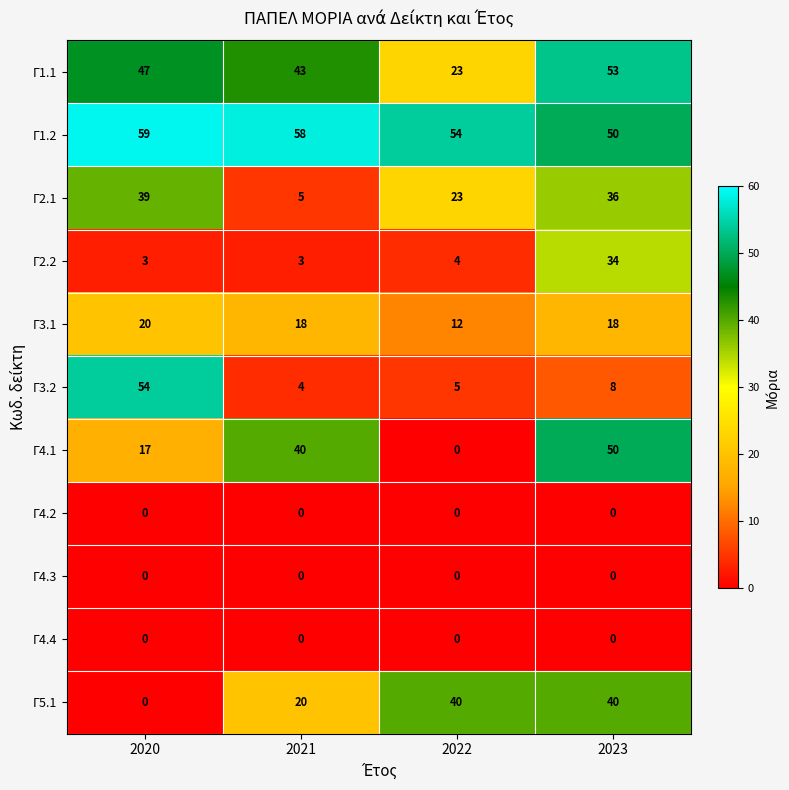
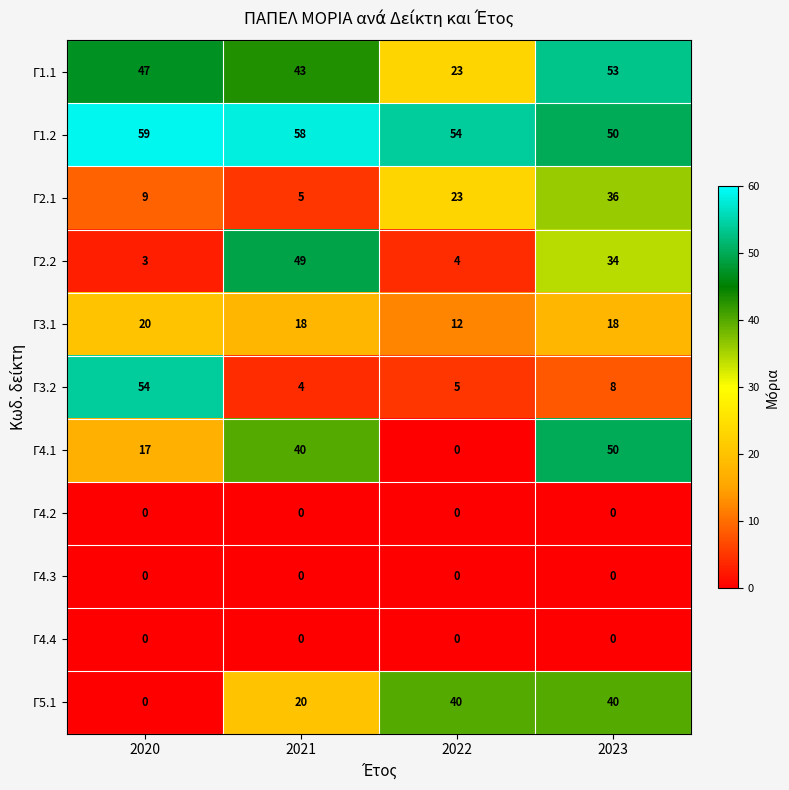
  {
    "Γ1.1": {
      "2020": 47,
      "2021": 43,
      "2022": 23,
      "2023": 53
    },
    "Γ1.2": {
      "2020": 59,
      "2021": 58,
      "2022": 54,
      "2023": 50
    },
    "Γ2.1": {
-     "2020": 39,
+     "2020": 9,
      "2021": 5,
      "2022": 23,
      "2023": 36
    },
    "Γ2.2": {
      "2020": 3,
-     "2021": 3,
+     "2021": 49,
      "2022": 4,
      "2023": 34
    },
    "Γ3.1": {
      "2020": 20,
      "2021": 18,
      "2022": 12,
      "2023": 18
    },
    "Γ3.2": {
      "2020": 54,
      "2021": 4,
      "2022": 5,
      "2023": 8
    },
    "Γ4.1": {
      "2020": 17,
      "2021": 40,
      "2022": 0,
      "2023": 50
    },
    "Γ4.2": {
      "2020": 0,
      "2021": 0,
      "2022": 0,
      "2023": 0
    },
    "Γ4.3": {
      "2020": 0,
      "2021": 0,
      "2022": 0,
      "2023": 0
    },
    "Γ4.4": {
      "2020": 0,
      "2021": 0,
      "2022": 0,
      "2023": 0
    },
    "Γ5.1": {
      "2020": 0,
      "2021": 20,
      "2022": 40,
      "2023": 40
    }
  }
